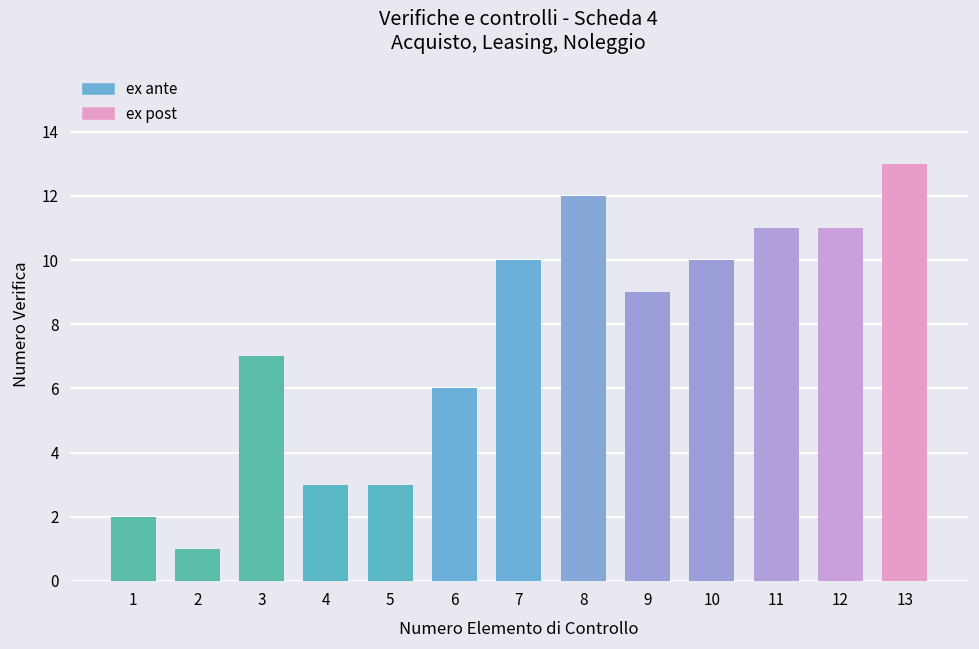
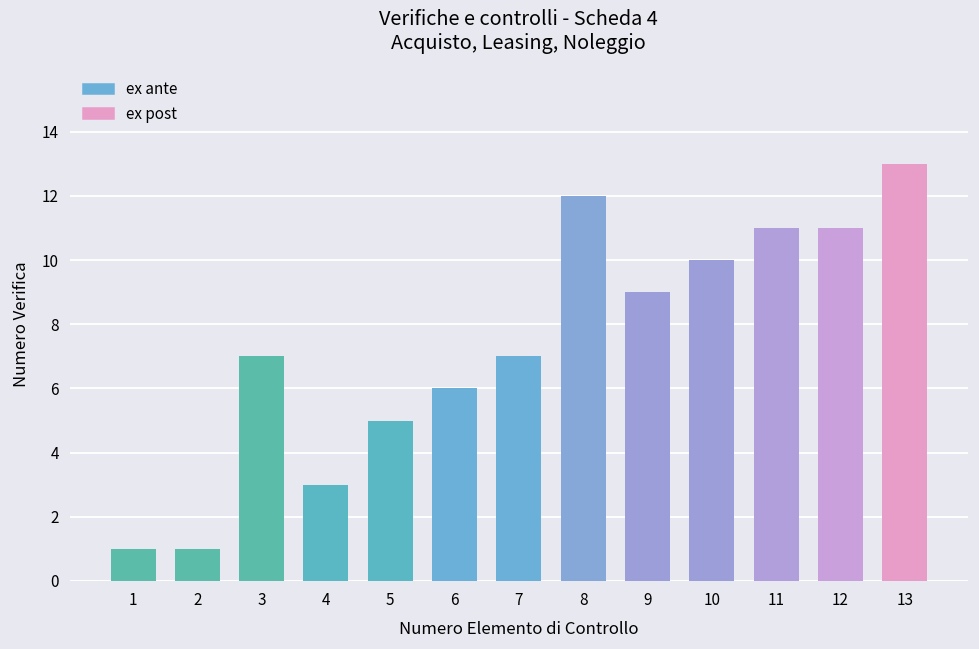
  {
-   "1": 2,
+   "1": 1,
    "2": 1,
    "3": 7,
    "4": 3,
-   "5": 3,
+   "5": 5,
    "6": 6,
-   "7": 10,
+   "7": 7,
    "8": 12,
    "9": 9,
    "10": 10,
    "11": 11,
    "12": 11,
    "13": 13
  }
